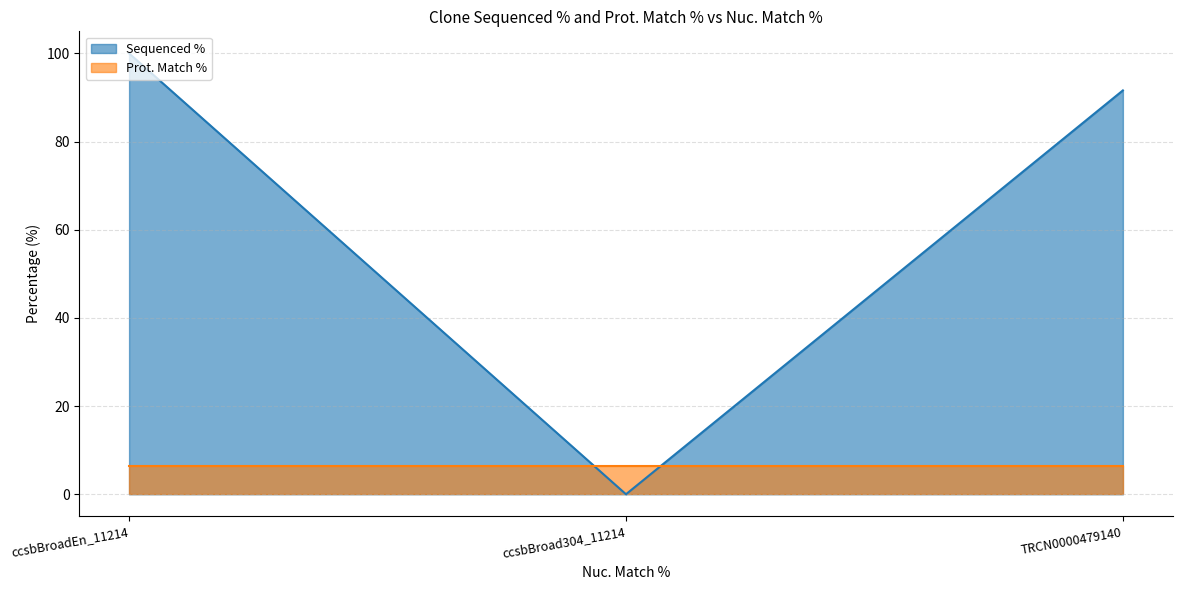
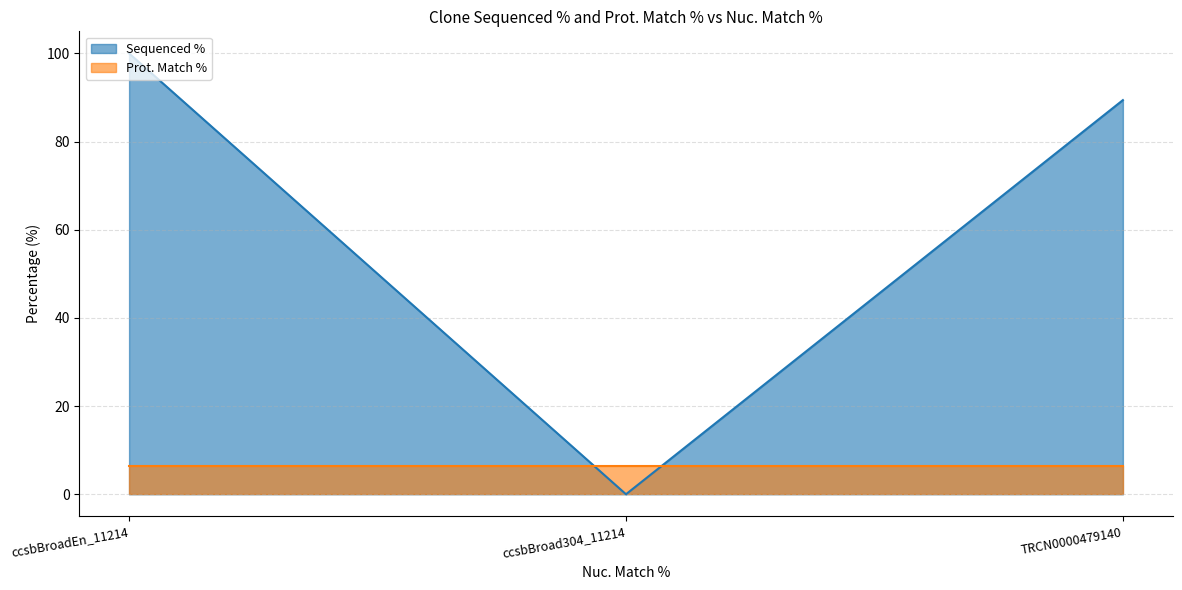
  {
    "Sequenced %": {
      "ccsbBroad304_11214": 0,
-     "TRCN0000479140": 92
+     "TRCN0000479140": 89
    },
    "Prot. Match %": {
      "ccsbBroadEn_11214": 7,
      "ccsbBroad304_11214": 7,
      "TRCN0000479140": 7
    }
  }
